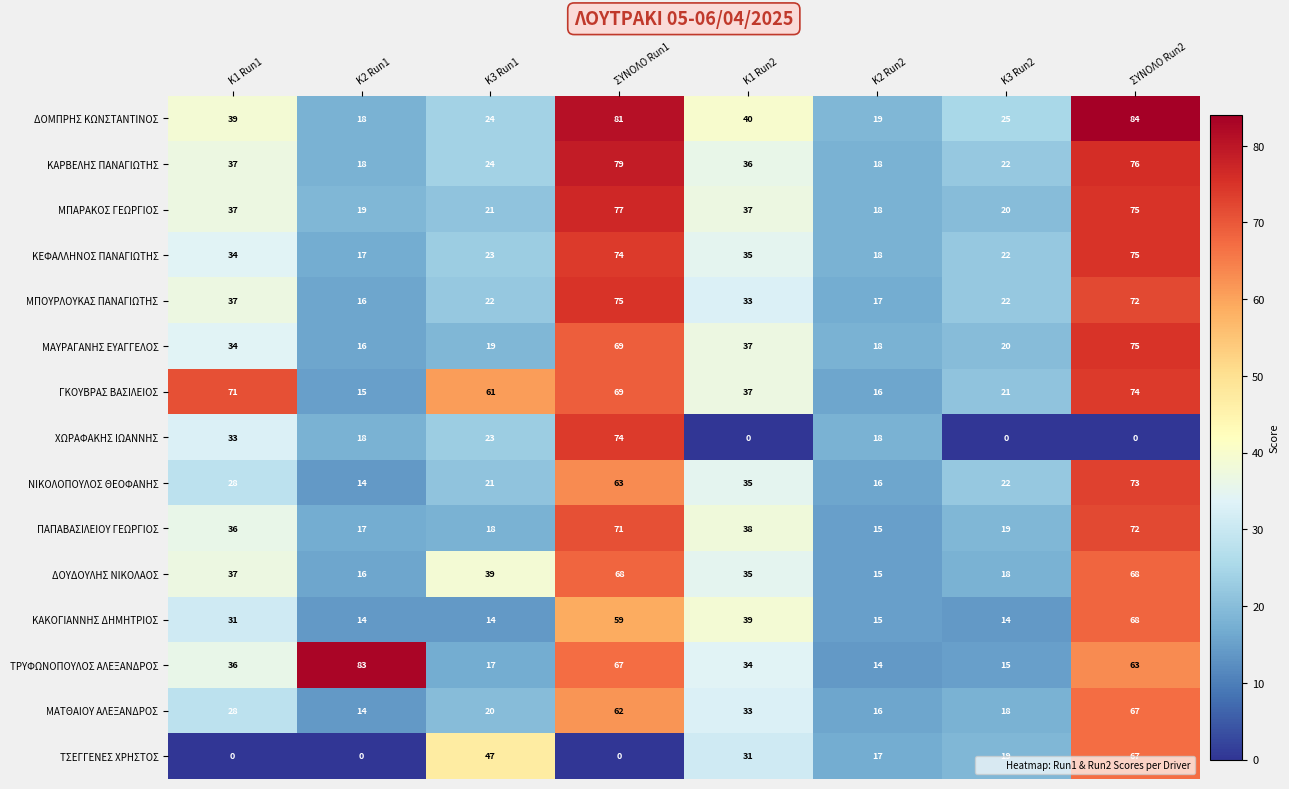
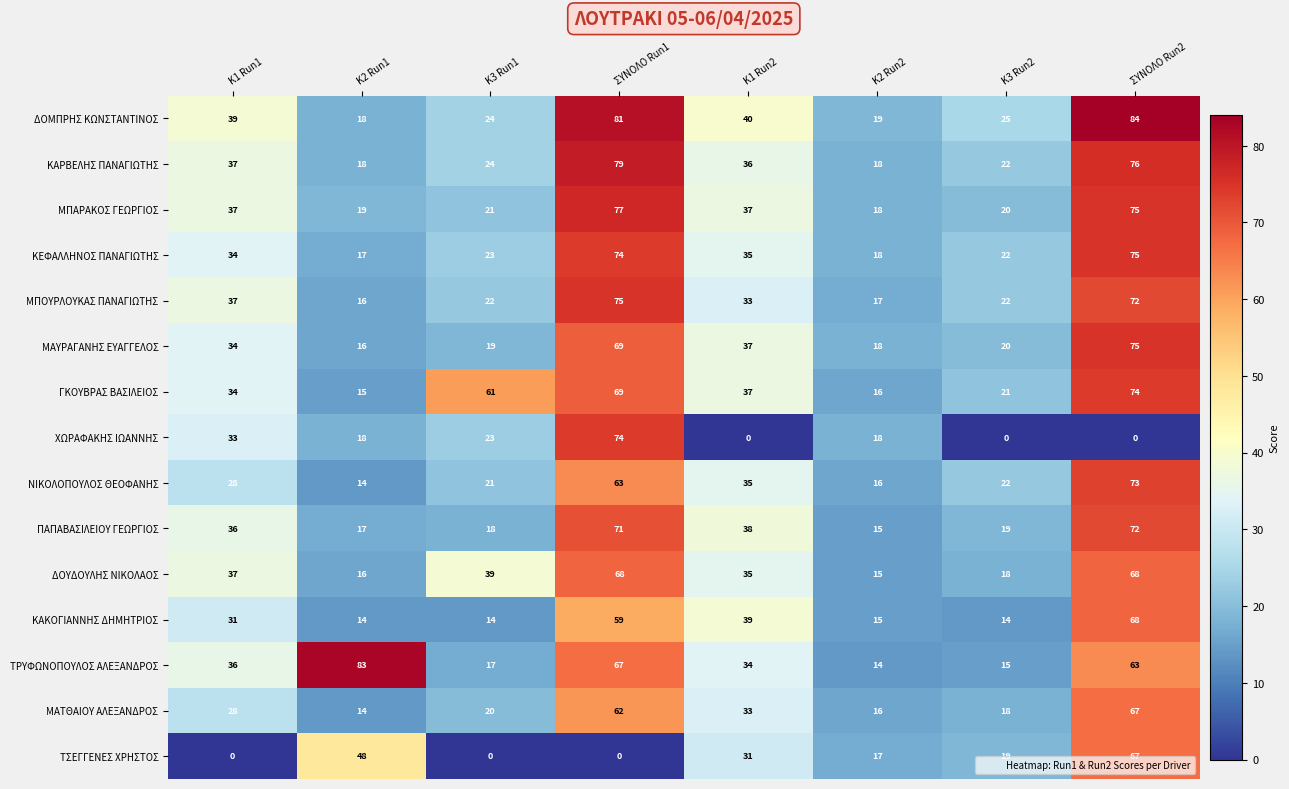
  {
    "ΔΟΜΠΡΗΣ ΚΩΝΣΤΑΝΤΙΝΟΣ": {
      "Κ1 Run1": 39,
      "Κ2 Run1": 18,
      "Κ3 Run1": 24,
      "ΣΥΝΟΛΟ Run1": 81,
      "Κ1 Run2": 40,
      "Κ2 Run2": 19,
      "Κ3 Run2": 25,
      "ΣΥΝΟΛΟ Run2": 84
    },
    "ΚΑΡΒΕΛΗΣ ΠΑΝΑΓΙΩΤΗΣ": {
      "Κ1 Run1": 37,
      "Κ2 Run1": 18,
      "Κ3 Run1": 24,
      "ΣΥΝΟΛΟ Run1": 79,
      "Κ1 Run2": 36,
      "Κ2 Run2": 18,
      "Κ3 Run2": 22,
      "ΣΥΝΟΛΟ Run2": 76
    },
    "ΜΠΑΡΑΚΟΣ ΓΕΩΡΓΙΟΣ": {
      "Κ1 Run1": 37,
      "Κ2 Run1": 19,
      "Κ3 Run1": 21,
      "ΣΥΝΟΛΟ Run1": 77,
      "Κ1 Run2": 37,
      "Κ2 Run2": 18,
      "Κ3 Run2": 20,
      "ΣΥΝΟΛΟ Run2": 75
    },
    "ΚΕΦΑΛΛΗΝΟΣ ΠΑΝΑΓΙΩΤΗΣ": {
      "Κ1 Run1": 34,
      "Κ2 Run1": 17,
      "Κ3 Run1": 23,
      "ΣΥΝΟΛΟ Run1": 74,
      "Κ1 Run2": 35,
      "Κ2 Run2": 18,
      "Κ3 Run2": 22,
      "ΣΥΝΟΛΟ Run2": 75
    },
    "ΜΠΟΥΡΛΟΥΚΑΣ ΠΑΝΑΓΙΩΤΗΣ": {
      "Κ1 Run1": 37,
      "Κ2 Run1": 16,
      "Κ3 Run1": 22,
      "ΣΥΝΟΛΟ Run1": 75,
      "Κ1 Run2": 33,
      "Κ2 Run2": 17,
      "Κ3 Run2": 22,
      "ΣΥΝΟΛΟ Run2": 72
    },
    "ΜΑΥΡΑΓΑΝΗΣ ΕΥΑΓΓΕΛΟΣ": {
      "Κ1 Run1": 34,
      "Κ2 Run1": 16,
      "Κ3 Run1": 19,
      "ΣΥΝΟΛΟ Run1": 69,
      "Κ1 Run2": 37,
      "Κ2 Run2": 18,
      "Κ3 Run2": 20,
      "ΣΥΝΟΛΟ Run2": 75
    },
    "ΓΚΟΥΒΡΑΣ ΒΑΣΙΛΕΙΟΣ": {
-     "Κ1 Run1": 71,
+     "Κ1 Run1": 34,
      "Κ2 Run1": 15,
      "Κ3 Run1": 61,
      "ΣΥΝΟΛΟ Run1": 69,
      "Κ1 Run2": 37,
      "Κ2 Run2": 16,
      "Κ3 Run2": 21,
      "ΣΥΝΟΛΟ Run2": 74
    },
    "ΧΩΡΑΦΑΚΗΣ ΙΩΑΝΝΗΣ": {
      "Κ1 Run1": 33,
      "Κ2 Run1": 18,
      "Κ3 Run1": 23,
      "ΣΥΝΟΛΟ Run1": 74,
      "Κ1 Run2": 0,
      "Κ2 Run2": 18,
      "Κ3 Run2": 0,
      "ΣΥΝΟΛΟ Run2": 0
    },
    "ΝΙΚΟΛΟΠΟΥΛΟΣ ΘΕΟΦΑΝΗΣ": {
      "Κ1 Run1": 28,
      "Κ2 Run1": 14,
      "Κ3 Run1": 21,
      "ΣΥΝΟΛΟ Run1": 63,
      "Κ1 Run2": 35,
      "Κ2 Run2": 16,
      "Κ3 Run2": 22,
      "ΣΥΝΟΛΟ Run2": 73
    },
    "ΠΑΠΑΒΑΣΙΛΕΙΟΥ ΓΕΩΡΓΙΟΣ": {
      "Κ1 Run1": 36,
      "Κ2 Run1": 17,
      "Κ3 Run1": 18,
      "ΣΥΝΟΛΟ Run1": 71,
      "Κ1 Run2": 38,
      "Κ2 Run2": 15,
      "Κ3 Run2": 19,
      "ΣΥΝΟΛΟ Run2": 72
    },
    "ΔΟΥΔΟΥΛΗΣ ΝΙΚΟΛΑΟΣ": {
      "Κ1 Run1": 37,
      "Κ2 Run1": 16,
      "Κ3 Run1": 39,
      "ΣΥΝΟΛΟ Run1": 68,
      "Κ1 Run2": 35,
      "Κ2 Run2": 15,
      "Κ3 Run2": 18,
      "ΣΥΝΟΛΟ Run2": 68
    },
    "ΚΑΚΟΓΙΑΝΝΗΣ ΔΗΜΗΤΡΙΟΣ": {
      "Κ1 Run1": 31,
      "Κ2 Run1": 14,
      "Κ3 Run1": 14,
      "ΣΥΝΟΛΟ Run1": 59,
      "Κ1 Run2": 39,
      "Κ2 Run2": 15,
      "Κ3 Run2": 14,
      "ΣΥΝΟΛΟ Run2": 68
    },
    "ΤΡΥΦΩΝΟΠΟΥΛΟΣ ΑΛΕΞΑΝΔΡΟΣ": {
      "Κ1 Run1": 36,
      "Κ2 Run1": 83,
      "Κ3 Run1": 17,
      "ΣΥΝΟΛΟ Run1": 67,
      "Κ1 Run2": 34,
      "Κ2 Run2": 14,
      "Κ3 Run2": 15,
      "ΣΥΝΟΛΟ Run2": 63
    },
    "ΜΑΤΘΑΙΟΥ ΑΛΕΞΑΝΔΡΟΣ": {
      "Κ1 Run1": 28,
      "Κ2 Run1": 14,
      "Κ3 Run1": 20,
      "ΣΥΝΟΛΟ Run1": 62,
      "Κ1 Run2": 33,
      "Κ2 Run2": 16,
      "Κ3 Run2": 18,
      "ΣΥΝΟΛΟ Run2": 67
    },
    "ΤΣΕΓΓΕΝΕΣ ΧΡΗΣΤΟΣ": {
      "Κ1 Run1": 0,
-     "Κ2 Run1": 0,
-     "Κ3 Run1": 47,
+     "Κ2 Run1": 48,
+     "Κ3 Run1": 0,
      "ΣΥΝΟΛΟ Run1": 0,
      "Κ1 Run2": 31,
      "Κ2 Run2": 17
    }
  }
